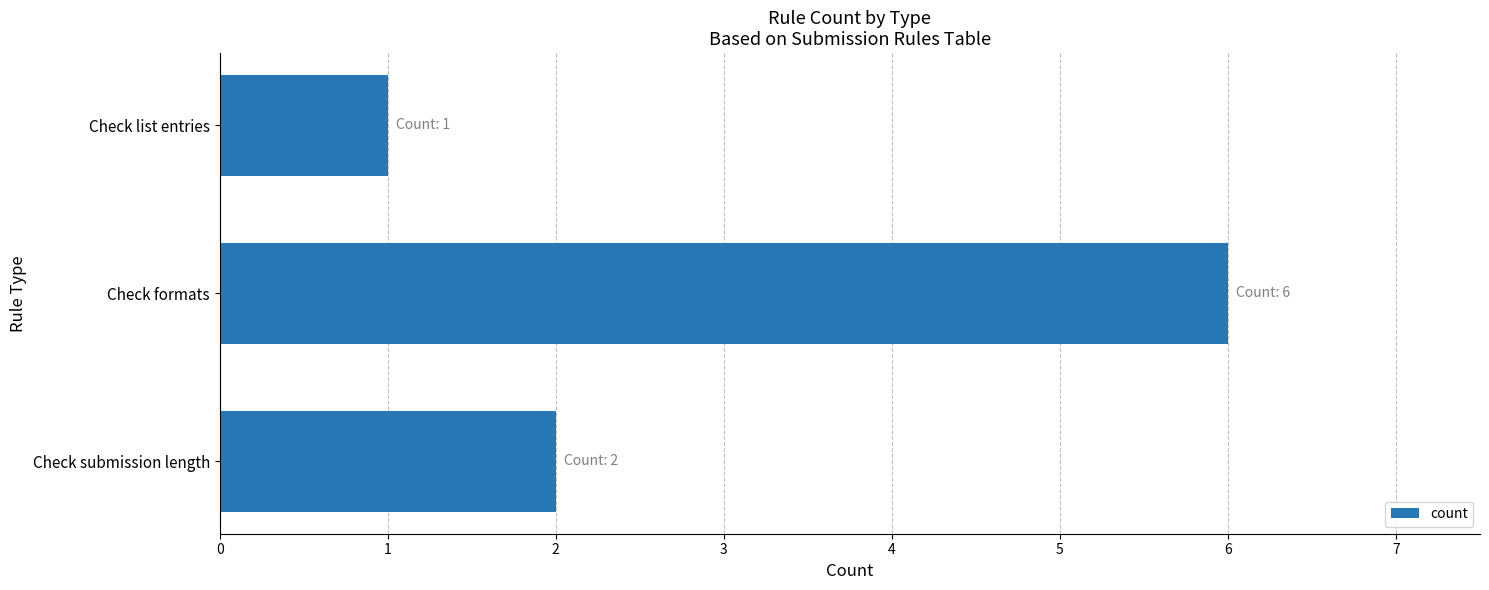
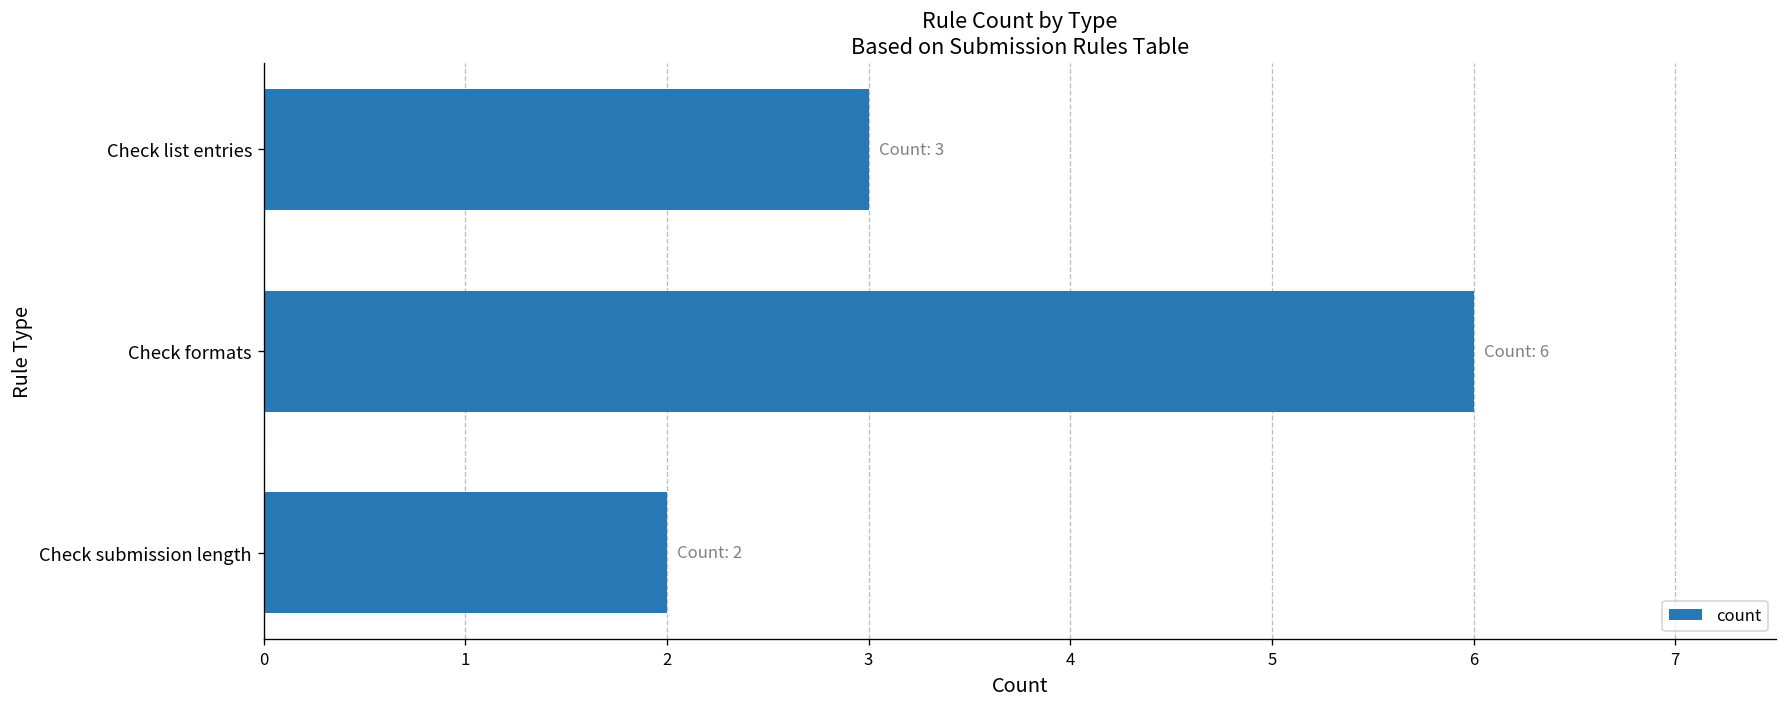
  {
-   "Check list entries": 1,
+   "Check list entries": 3,
    "Check formats": 6,
    "Check submission length": 2
  }
